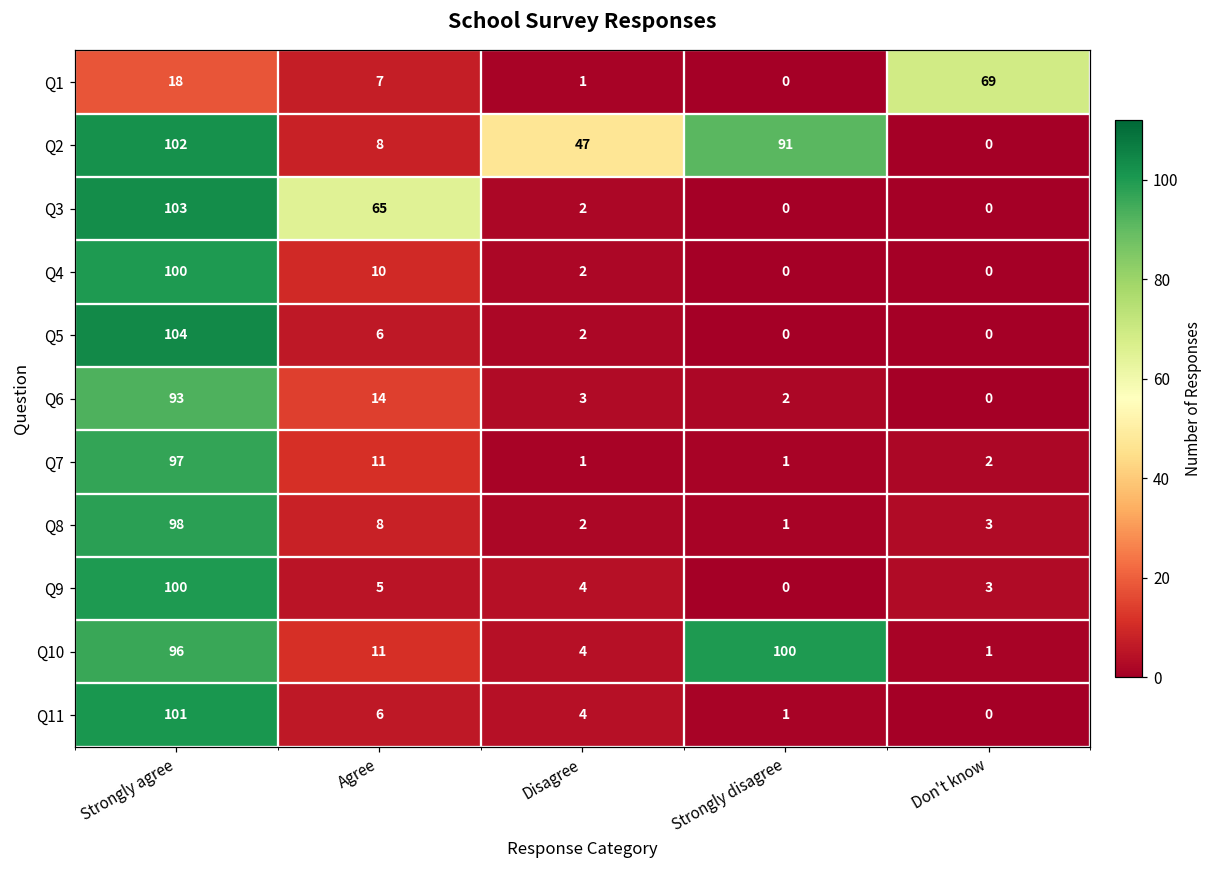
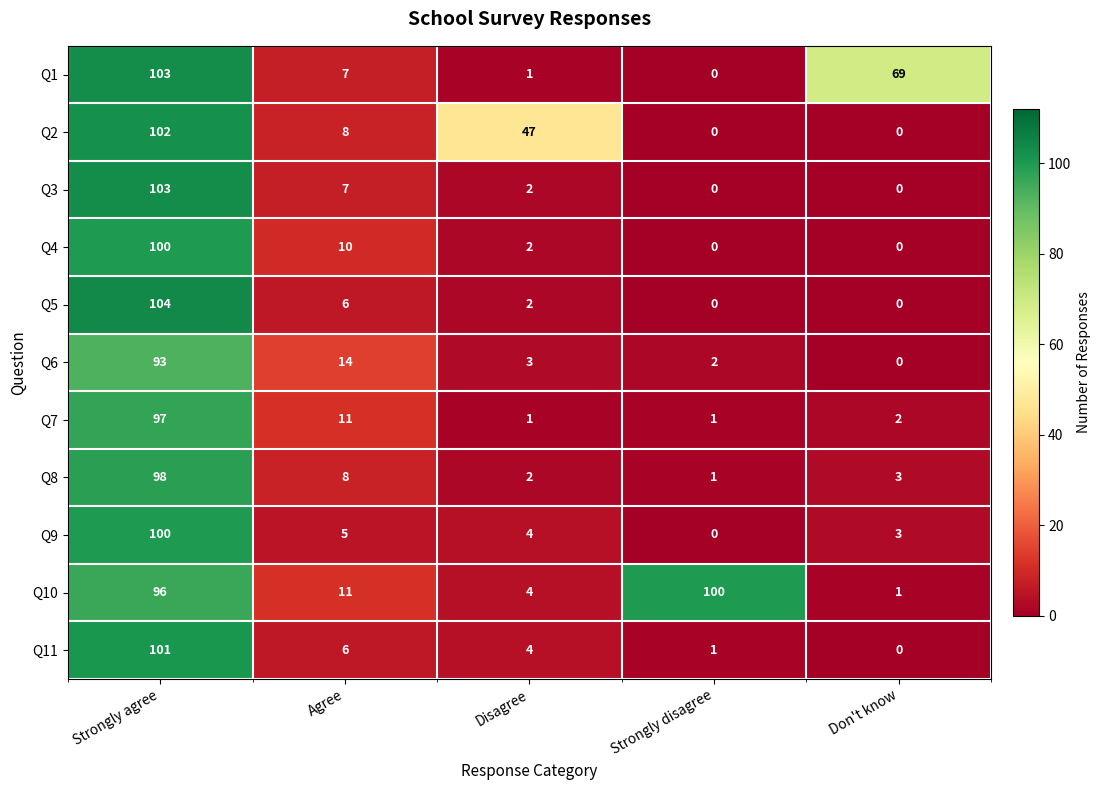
  {
    "Q1": {
-     "Strongly agree": 18,
+     "Strongly agree": 103,
      "Agree": 7,
      "Disagree": 1,
      "Strongly disagree": 0,
      "Don't know": 69
    },
    "Q2": {
      "Strongly agree": 102,
      "Agree": 8,
      "Disagree": 47,
-     "Strongly disagree": 91,
+     "Strongly disagree": 0,
      "Don't know": 0
    },
    "Q3": {
      "Strongly agree": 103,
-     "Agree": 65,
+     "Agree": 7,
      "Disagree": 2,
      "Strongly disagree": 0,
      "Don't know": 0
    },
    "Q4": {
      "Strongly agree": 100,
      "Agree": 10,
      "Disagree": 2,
      "Strongly disagree": 0,
      "Don't know": 0
    },
    "Q5": {
      "Strongly agree": 104,
      "Agree": 6,
      "Disagree": 2,
      "Strongly disagree": 0,
      "Don't know": 0
    },
    "Q6": {
      "Strongly agree": 93,
      "Agree": 14,
      "Disagree": 3,
      "Strongly disagree": 2,
      "Don't know": 0
    },
    "Q7": {
      "Strongly agree": 97,
      "Agree": 11,
      "Disagree": 1,
      "Strongly disagree": 1,
      "Don't know": 2
    },
    "Q8": {
      "Strongly agree": 98,
      "Agree": 8,
      "Disagree": 2,
      "Strongly disagree": 1,
      "Don't know": 3
    },
    "Q9": {
      "Strongly agree": 100,
      "Agree": 5,
      "Disagree": 4,
      "Strongly disagree": 0,
      "Don't know": 3
    },
    "Q10": {
      "Strongly agree": 96,
      "Agree": 11,
      "Disagree": 4,
      "Strongly disagree": 100,
      "Don't know": 1
    },
    "Q11": {
      "Strongly agree": 101,
      "Agree": 6,
      "Disagree": 4,
      "Strongly disagree": 1,
      "Don't know": 0
    }
  }
